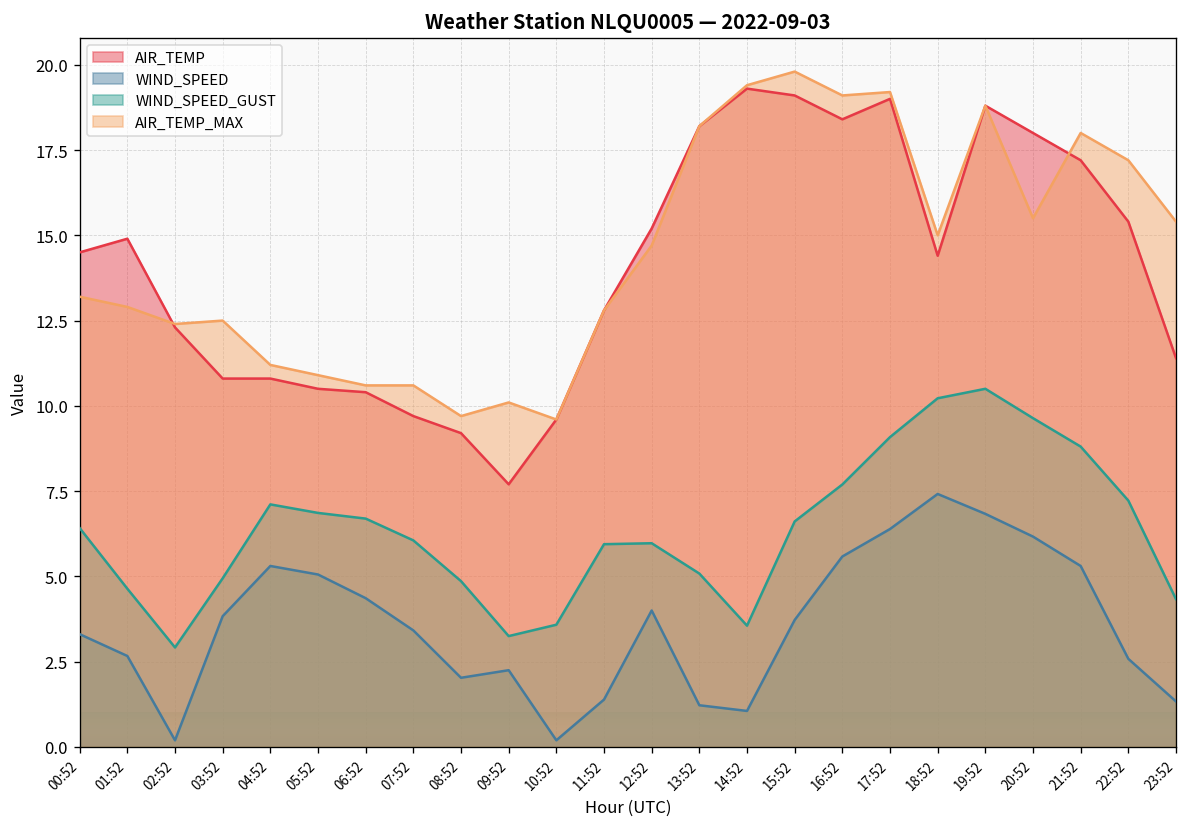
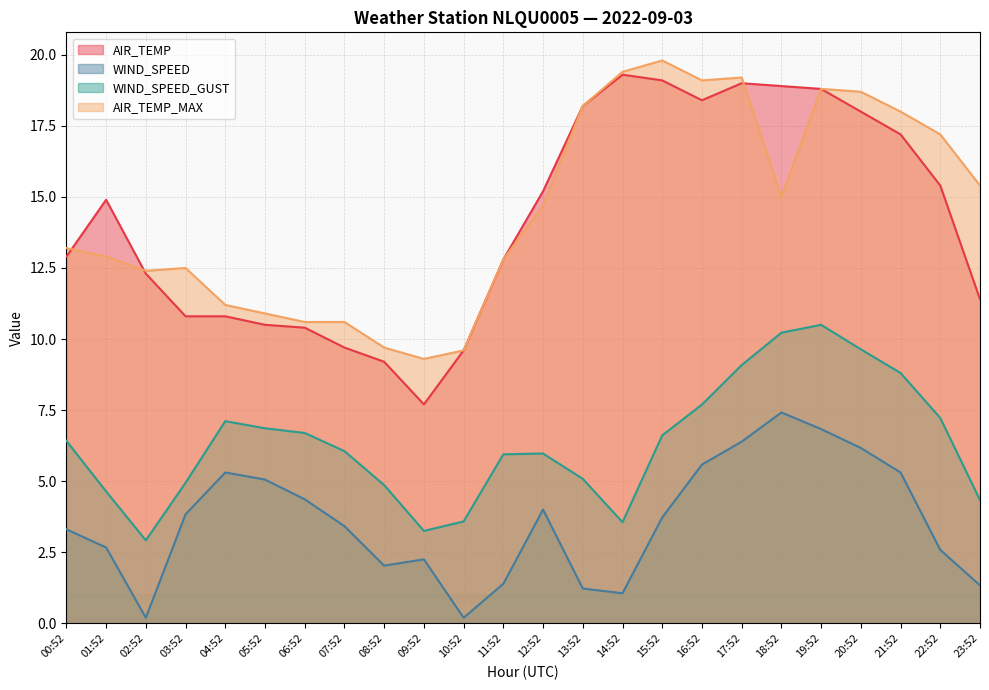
  {
    "AIR_TEMP": {
-     "00:52": 14.5,
+     "00:52": 12.9,
      "01:52": 14.9,
      "02:52": 12.3,
      "03:52": 10.8,
      "04:52": 10.8,
      "05:52": 10.5,
      "06:52": 10.4,
      "07:52": 9.7,
      "08:52": 9.2,
      "09:52": 7.7,
      "12:52": 15.2,
      "14:52": 19.3,
      "15:52": 19.1,
      "16:52": 18.4,
      "17:52": 19.0,
-     "18:52": 14.4,
+     "18:52": 18.9,
      "20:52": 18.0,
      "21:52": 17.2,
      "22:52": 15.4,
      "23:52": 11.4
    },
    "AIR_TEMP_MAX": {
      "00:52": 13.2,
      "01:52": 12.9,
      "02:52": 12.4,
      "03:52": 12.5,
      "04:52": 11.2,
      "05:52": 10.9,
      "06:52": 10.6,
      "07:52": 10.6,
      "08:52": 9.7,
-     "09:52": 10.1,
+     "09:52": 9.3,
      "12:52": 14.7,
      "14:52": 19.4,
      "15:52": 19.8,
      "16:52": 19.1,
      "17:52": 19.2,
      "18:52": 15.0,
-     "20:52": 15.5,
+     "20:52": 18.7,
      "21:52": 18.0,
      "22:52": 17.2,
      "23:52": 15.4
    }
  }
